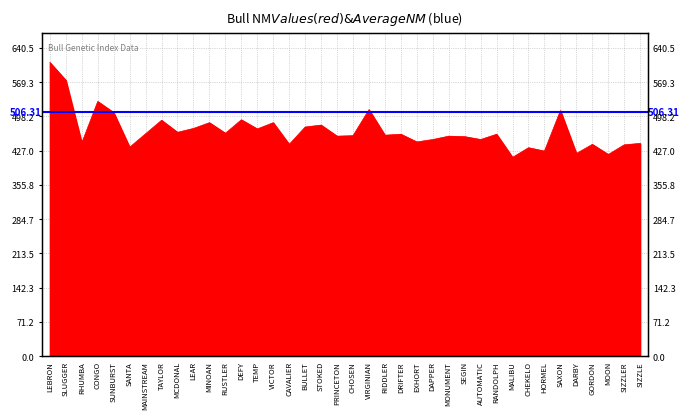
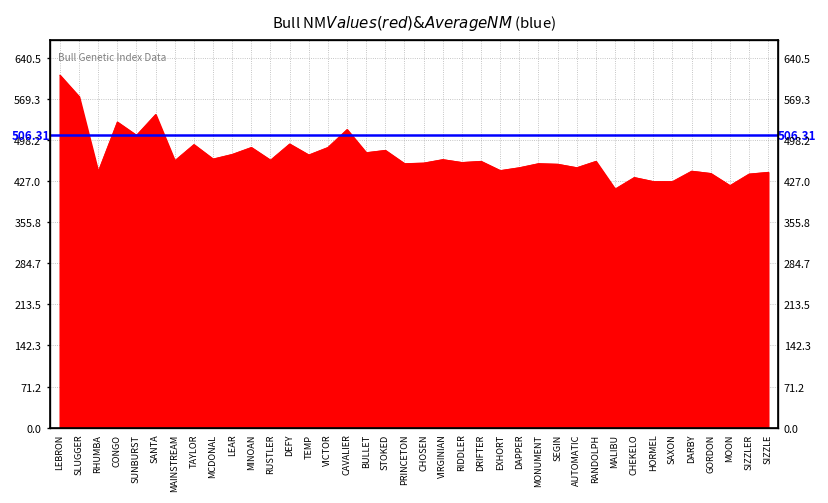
  {
    "LEBRON": 610,
    "SLUGGER": 570,
    "RHUMBA": 440,
    "CONGO": 530,
    "SUNBURST": 510,
-   "SANTA": 430,
+   "SANTA": 540,
    "MAINSTREAM": 460,
    "TAYLOR": 490,
    "MCDONAL": 470,
    "LEAR": 470,
    "MINOAN": 490,
    "RUSTLER": 460,
    "DEFY": 490,
    "TEMP": 470,
    "VICTOR": 490,
-   "CAVALIER": 440,
+   "CAVALIER": 520,
    "BULLET": 480,
    "STOKED": 480,
    "PRINCETON": 460,
    "CHOSEN": 460,
-   "VIRGINIAN": 510,
+   "VIRGINIAN": 460,
    "RIDDLER": 460,
    "DRIFTER": 460,
    "EXHORT": 450,
    "DAPPER": 450,
    "MONUMENT": 460,
    "SEGIN": 460,
    "AUTOMATIC": 450,
    "RANDOLPH": 460,
    "MALIBU": 410,
    "CHEKELO": 430,
    "HORMEL": 430,
-   "SAXON": 510,
-   "DARBY": 420,
+   "SAXON": 430,
+   "DARBY": 440,
    "GORDON": 440,
    "MOON": 420,
    "SIZZLER": 440,
    "SIZZLE": 440
  }
